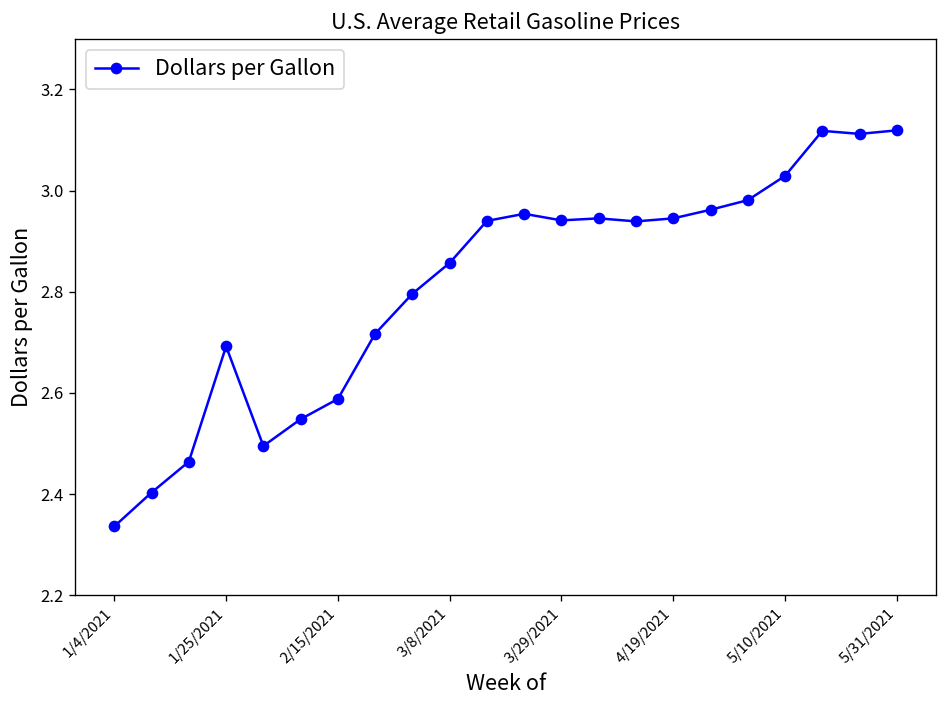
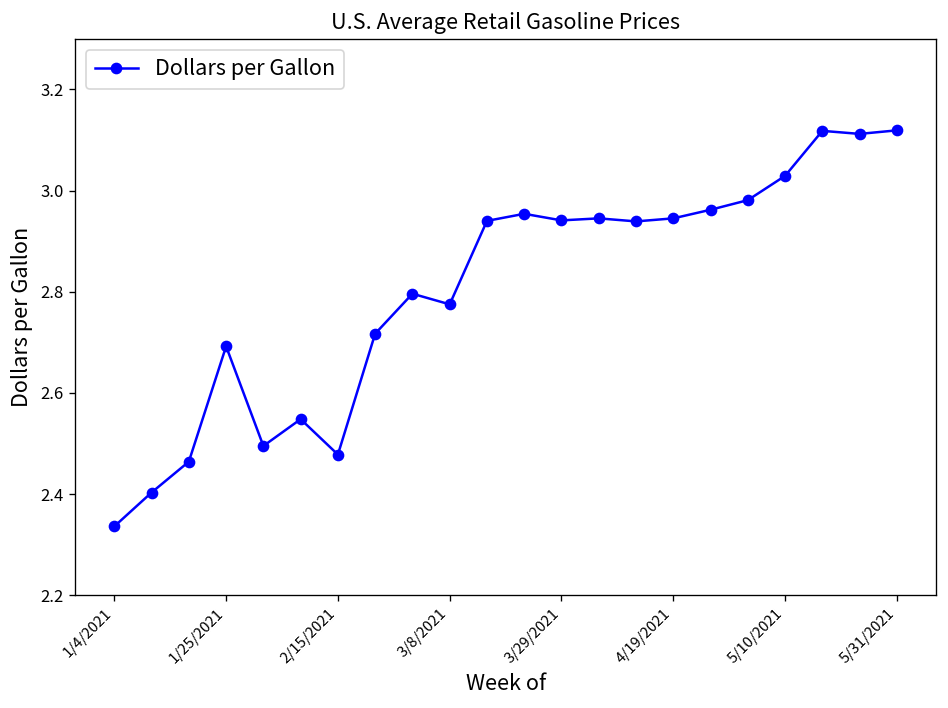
  {
    "1/4/2021": 2.34,
    "1/25/2021": 2.69,
-   "2/15/2021": 2.59,
-   "3/8/2021": 2.86,
+   "2/15/2021": 2.48,
+   "3/8/2021": 2.78,
    "3/29/2021": 2.94,
    "4/19/2021": 2.95,
    "5/10/2021": 3.03,
    "5/31/2021": 3.12
  }
